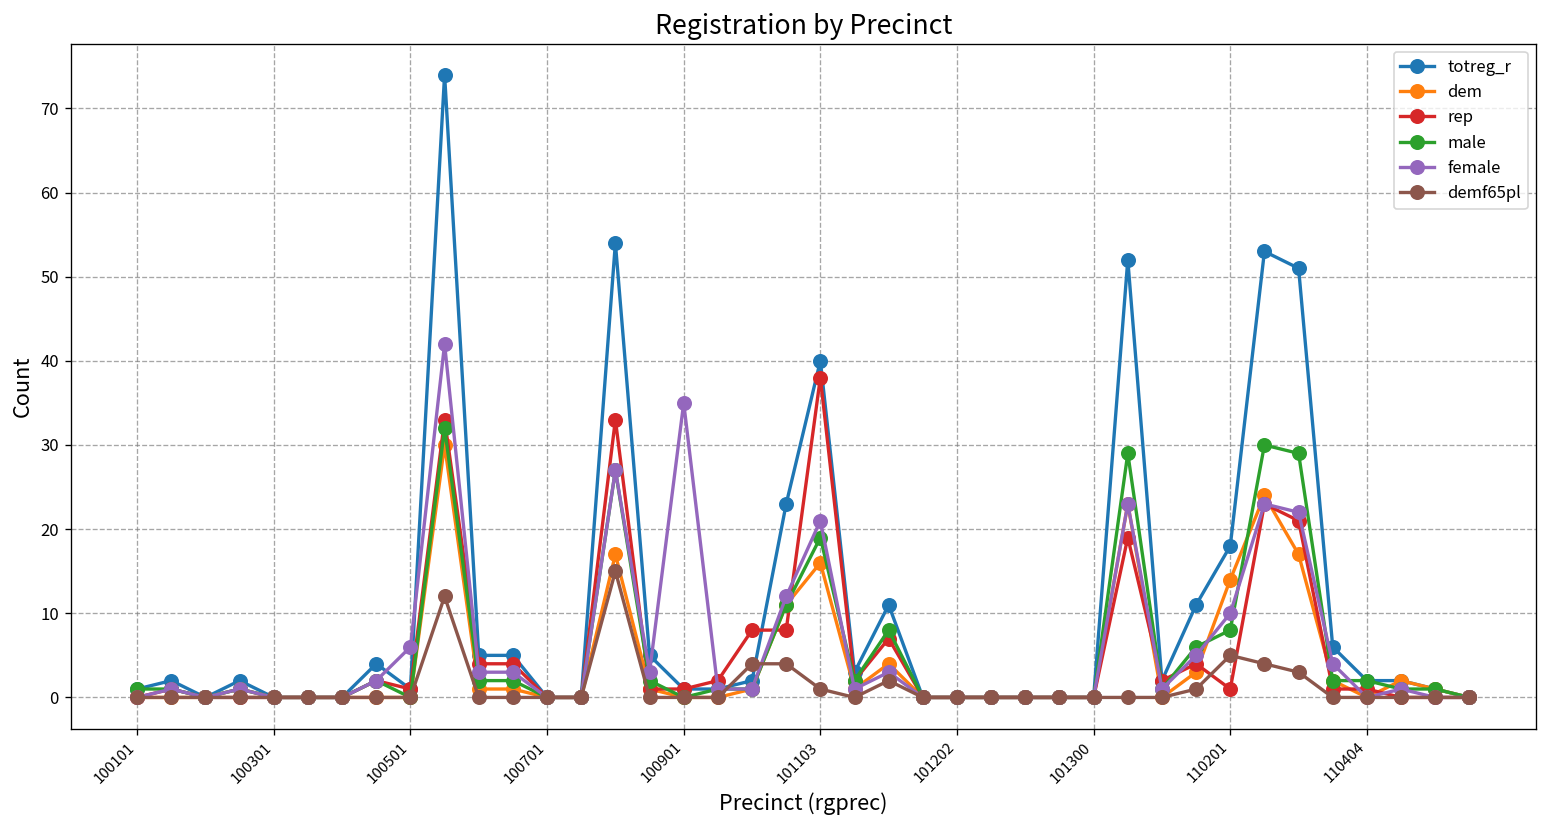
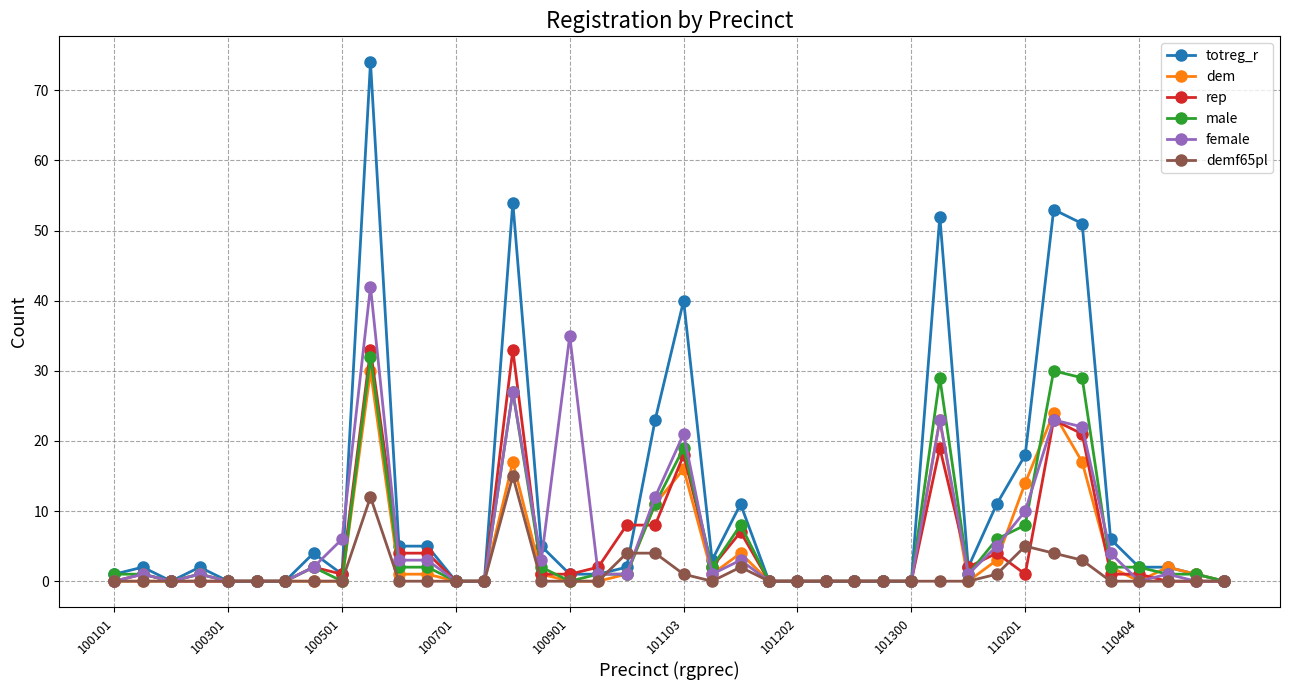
  {
    "totreg_r": {
      "101103": 40,
      "110201": 18
    },
    "dem": {
      "101103": 16,
      "110201": 14
    },
    "rep": {
-     "101103": 38,
+     "101103": 18,
      "110201": 1,
      "110404": 1
    },
    "male": {
      "101103": 19,
      "110201": 8
    },
    "female": {
      "100501": 6,
      "100901": 35,
      "101103": 21,
      "110201": 10
    },
    "demf65pl": {
      "101103": 1,
      "110201": 5
    }
  }
